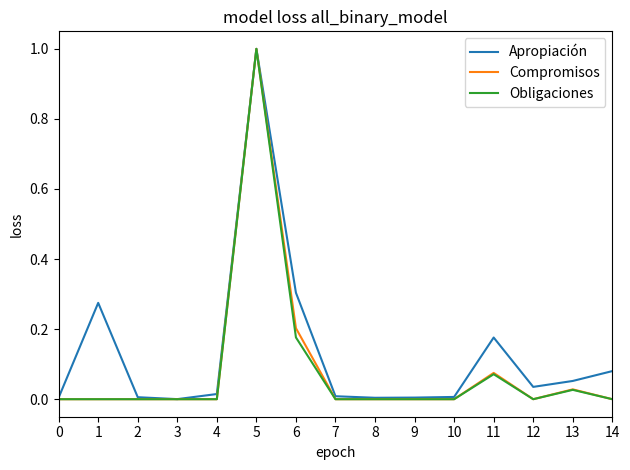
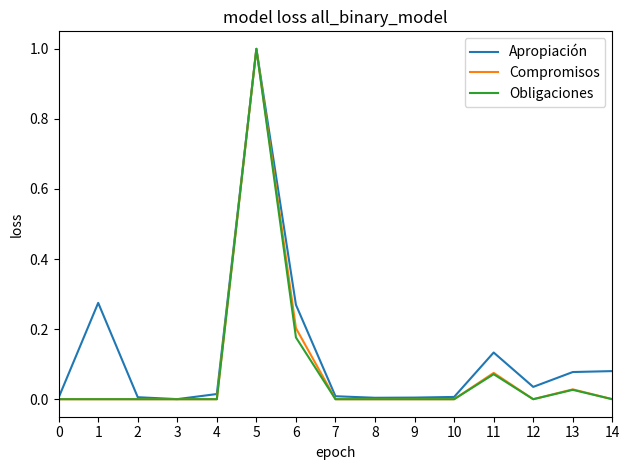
  {
    "Apropiación": {
      "1": 0.27,
      "4": 0.01,
-     "6": 0.30,
+     "6": 0.27,
      "7": 0.01,
-     "11": 0.18,
+     "11": 0.13,
      "12": 0.04,
-     "13": 0.05,
+     "13": 0.08,
      "14": 0.08
    },
    "Compromisos": {
      "6": 0.20
    },
    "Obligaciones": {
      "6": 0.18
    }
  }
